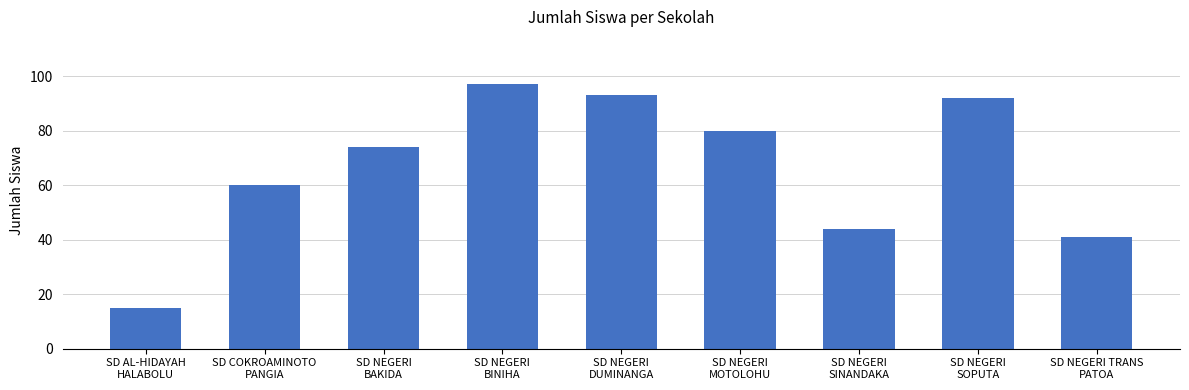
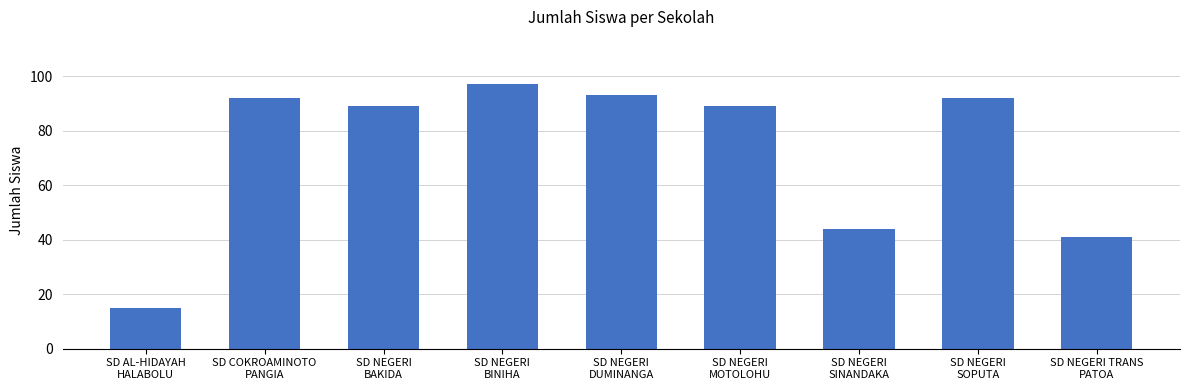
  {
    "SD AL-HIDAYAH HALABOLU": 15,
-   "SD COKROAMINOTO PANGIA": 60,
-   "SD NEGERI BAKIDA": 74,
+   "SD COKROAMINOTO PANGIA": 92,
+   "SD NEGERI BAKIDA": 89,
    "SD NEGERI BINIHA": 97,
    "SD NEGERI DUMINANGA": 93,
-   "SD NEGERI MOTOLOHU": 80,
+   "SD NEGERI MOTOLOHU": 89,
    "SD NEGERI SINANDAKA": 44,
    "SD NEGERI SOPUTA": 92,
    "SD NEGERI TRANS PATOA": 41
  }
